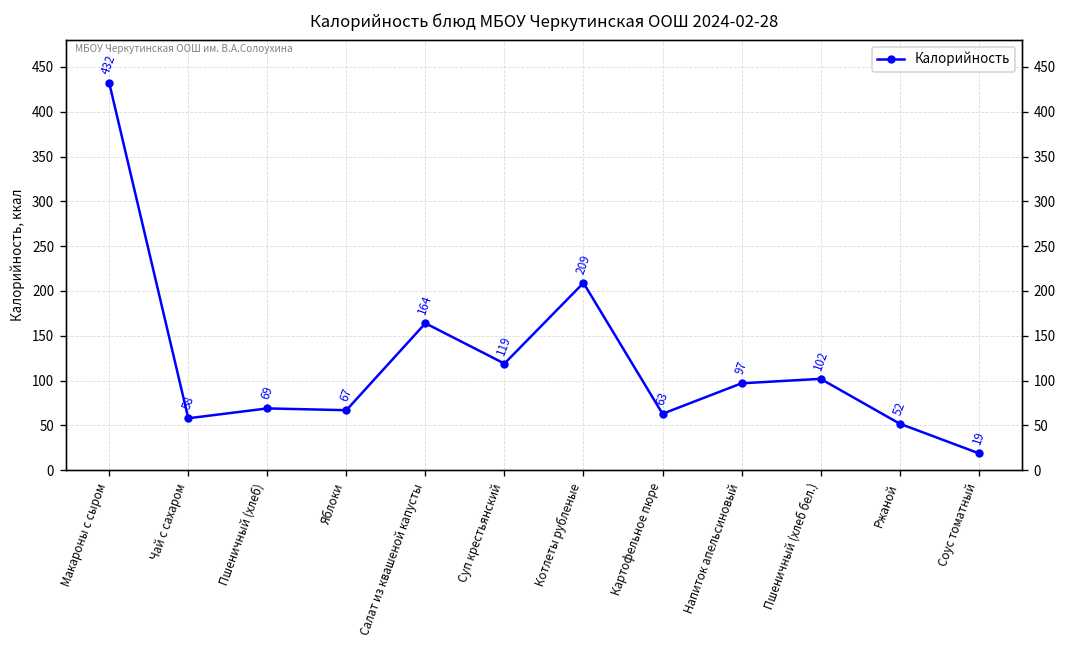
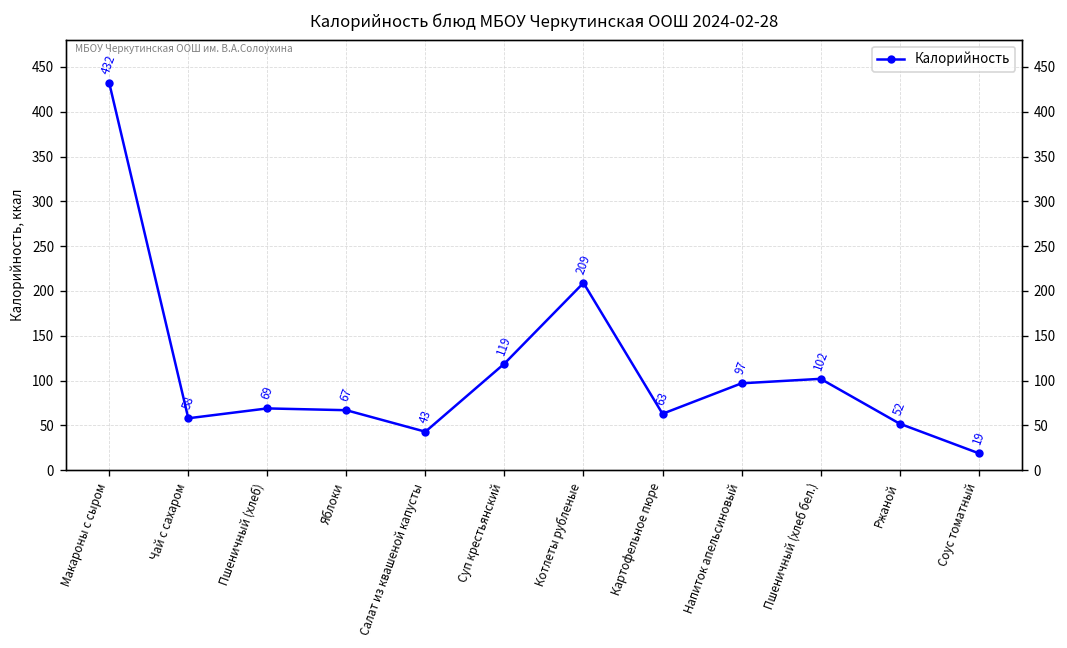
  {
    "Макароны с сыром": 432,
    "Чай с сахаром": 58,
    "Пшеничный (хлеб)": 69,
    "Яблоки": 67,
-   "Салат из квашеной капусты": 164,
+   "Салат из квашеной капусты": 43,
    "Суп крестьянский": 119,
    "Котлеты рубленые": 209,
    "Картофельное пюре": 63,
    "Напиток апельсиновый": 97,
    "Пшеничный (хлеб бел.)": 102,
    "Ржаной": 52,
    "Соус томатный": 19
  }
